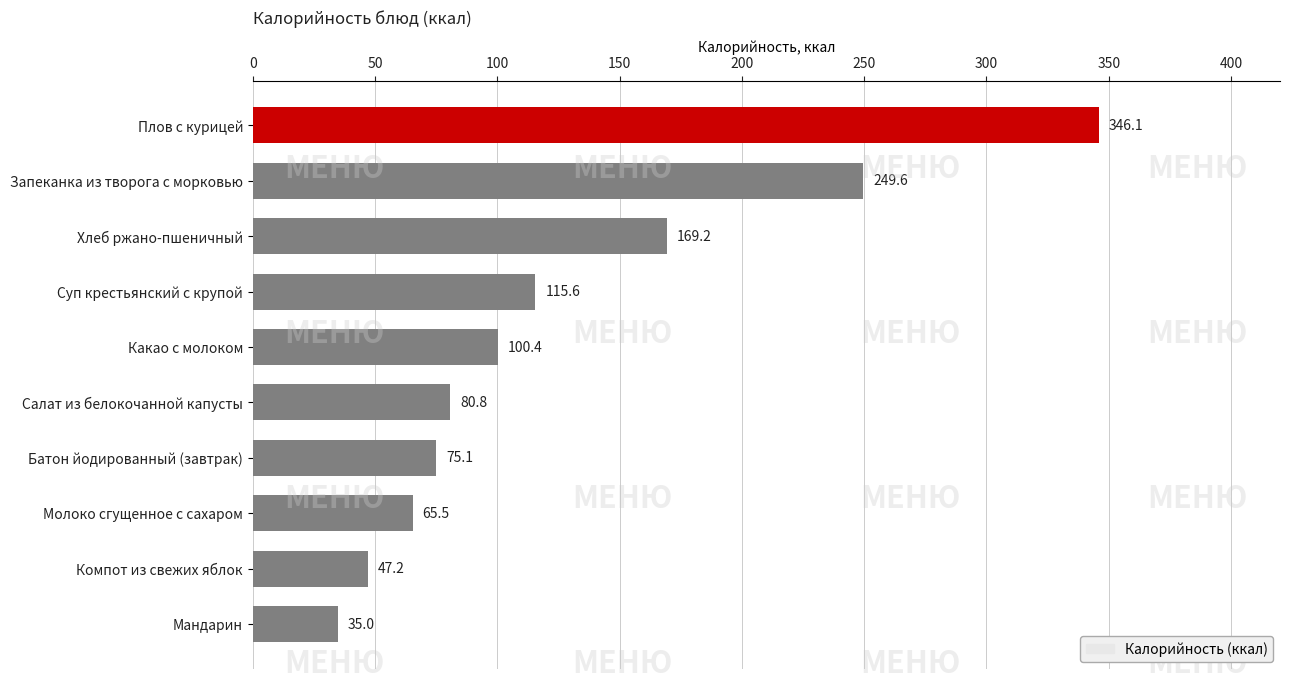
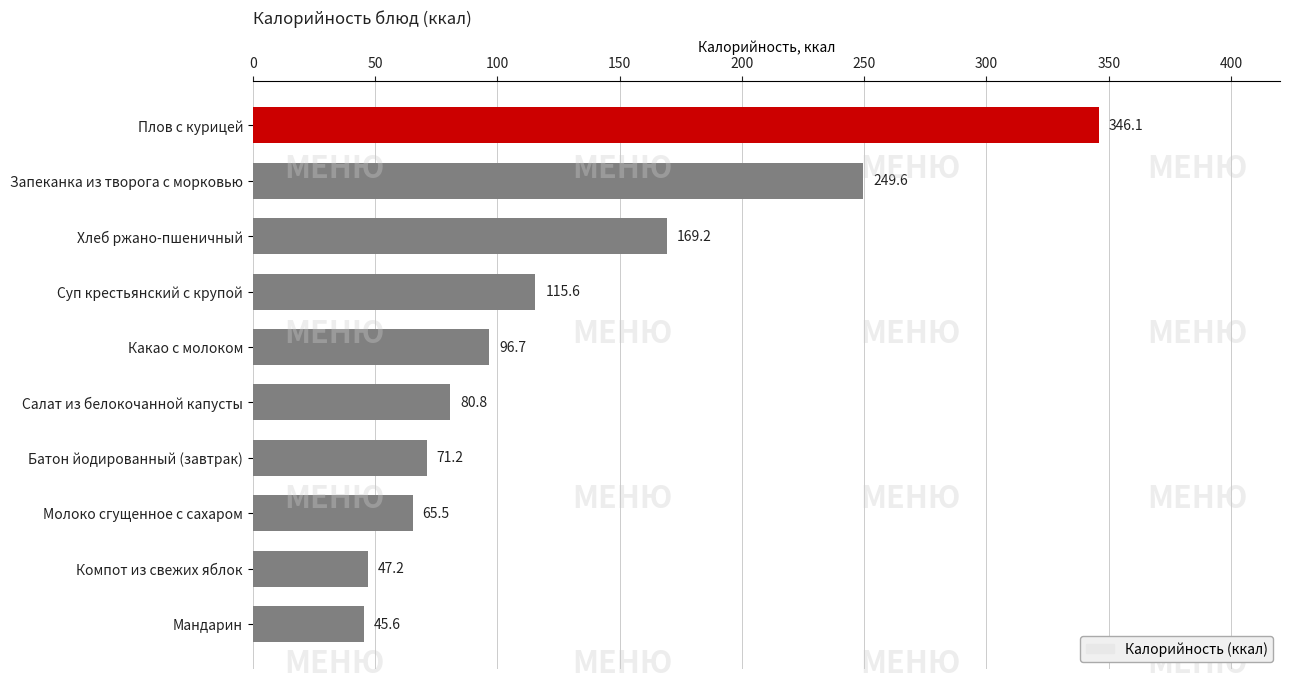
  {
    "Плов с курицей": 346.1,
    "Хлеб ржано-пшеничный": 169.2,
    "Суп крестьянский с крупой": 115.6,
-   "Какао с молоком": 100.4,
+   "Какао с молоком": 96.7,
    "Салат из белокочанной капусты": 80.8,
-   "Батон йодированный (завтрак)": 75.1,
+   "Батон йодированный (завтрак)": 71.2,
    "Молоко сгущенное с сахаром": 65.5,
    "Компот из свежих яблок": 47.2,
-   "Мандарин": 35.0
+   "Мандарин": 45.6
  }
